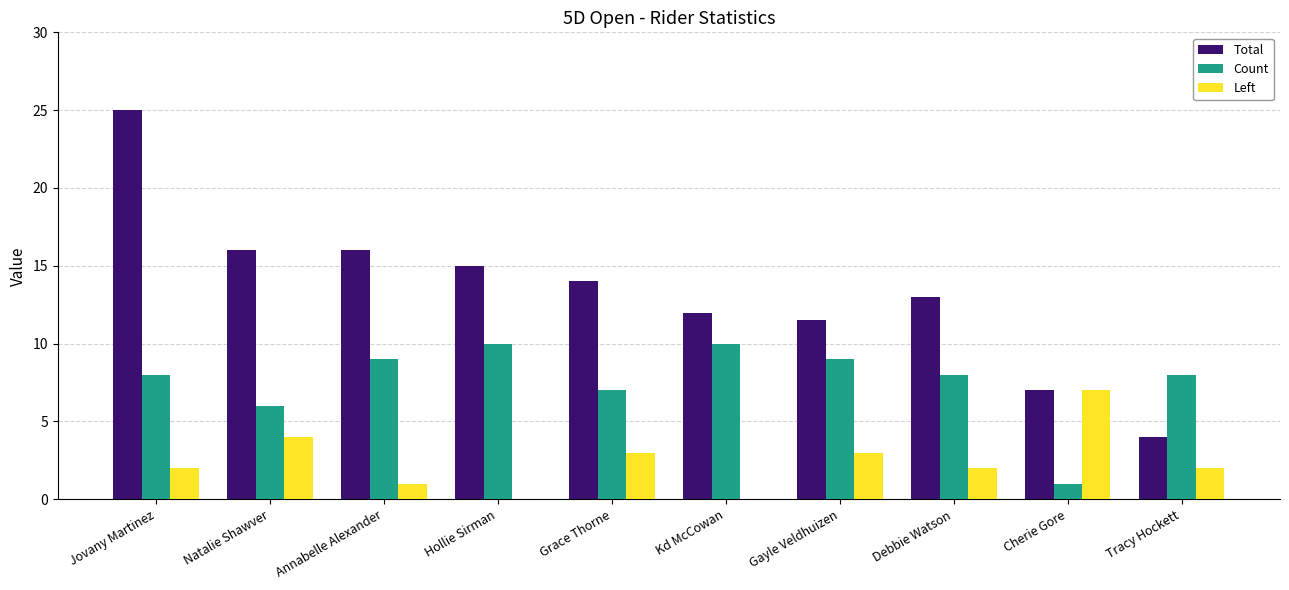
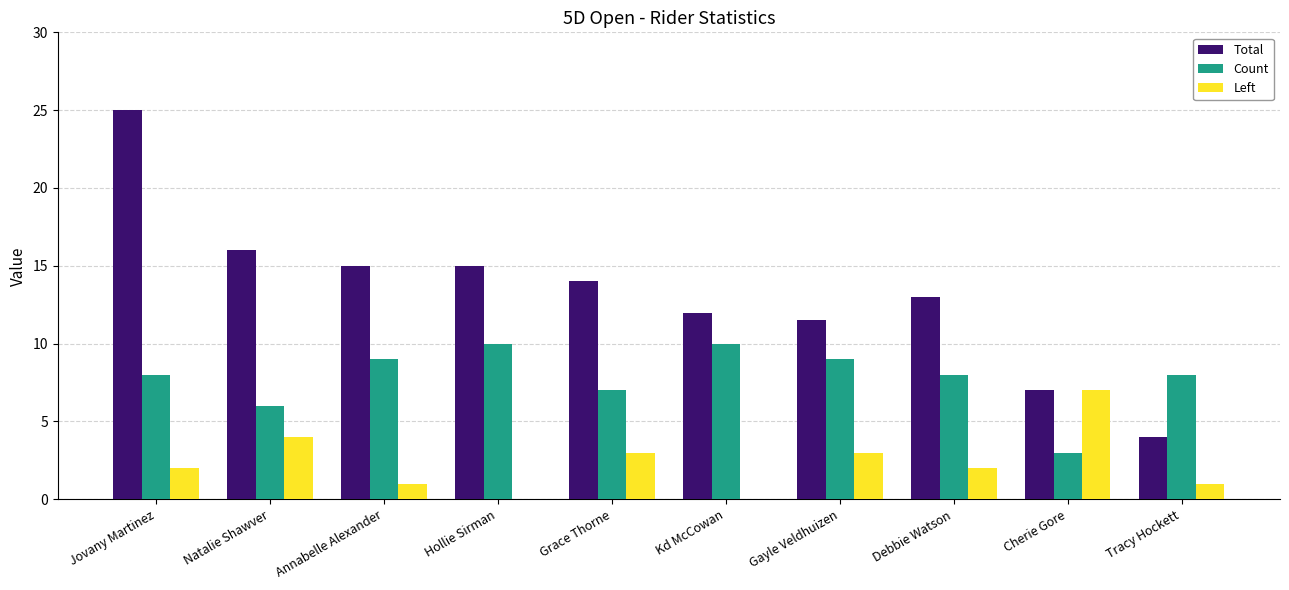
  {
    "Total": {
      "Jovany Martinez": 25,
      "Natalie Shawver": 16,
-     "Annabelle Alexander": 16,
+     "Annabelle Alexander": 15,
      "Hollie Sirman": 15,
      "Grace Thorne": 14,
      "Kd McCowan": 12,
      "Gayle Veldhuizen": 11.5,
      "Debbie Watson": 13,
      "Cherie Gore": 7,
      "Tracy Hockett": 4
    },
    "Count": {
      "Jovany Martinez": 8,
      "Natalie Shawver": 6,
      "Annabelle Alexander": 9,
      "Hollie Sirman": 10,
      "Grace Thorne": 7,
      "Kd McCowan": 10,
      "Gayle Veldhuizen": 9,
      "Debbie Watson": 8,
-     "Cherie Gore": 1,
+     "Cherie Gore": 3,
      "Tracy Hockett": 8
    },
    "Left": {
      "Jovany Martinez": 2,
      "Natalie Shawver": 4,
      "Annabelle Alexander": 1,
      "Hollie Sirman": 0,
      "Grace Thorne": 3,
      "Kd McCowan": 0,
      "Gayle Veldhuizen": 3,
      "Debbie Watson": 2,
      "Cherie Gore": 7,
-     "Tracy Hockett": 2
+     "Tracy Hockett": 1
    }
  }
